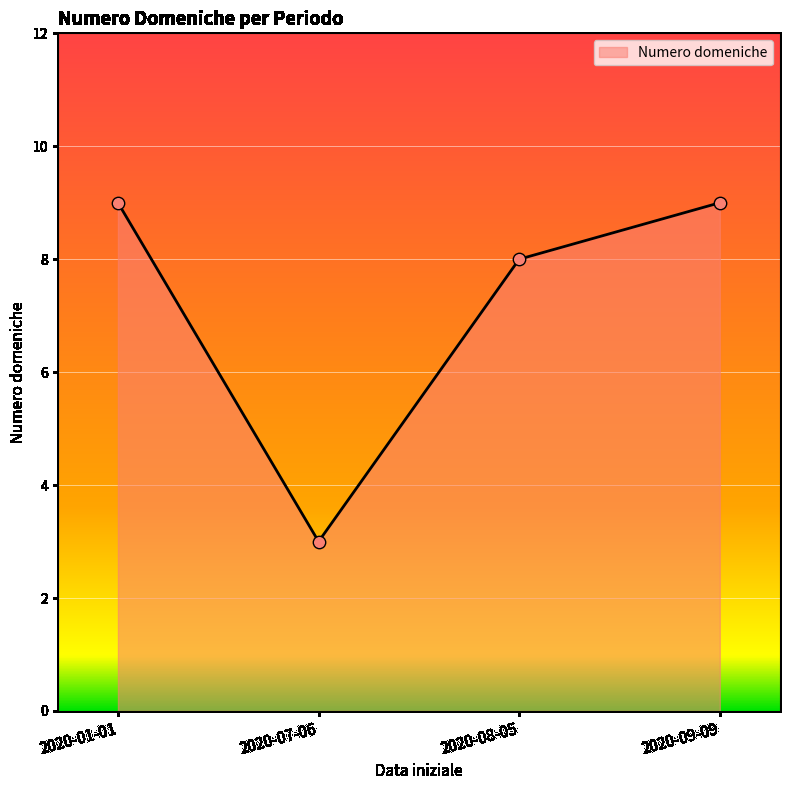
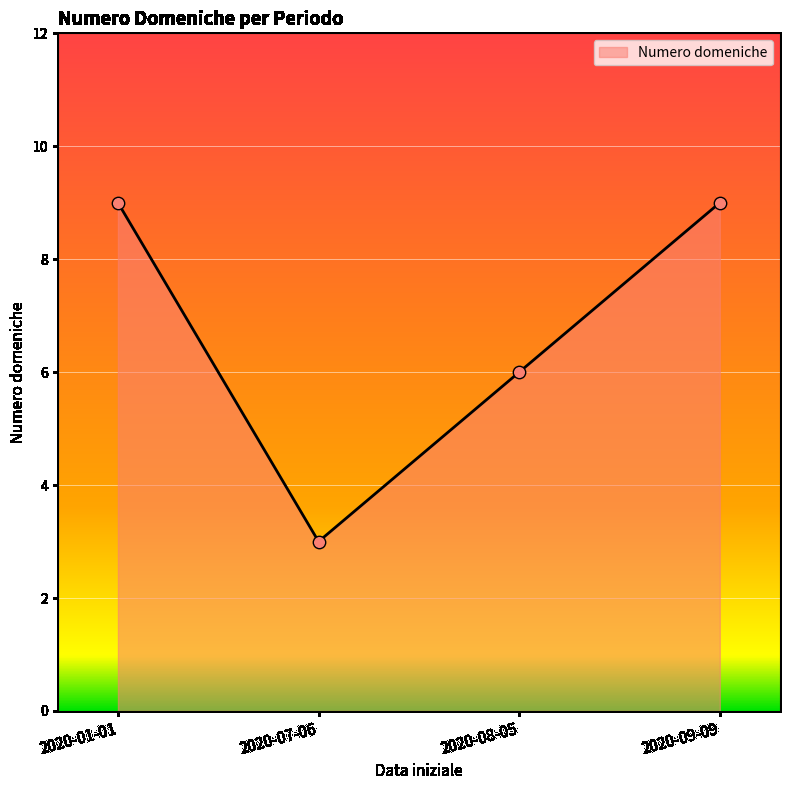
  {
    "2020-01-01": 9,
    "2020-07-06": 3,
-   "2020-08-05": 8,
+   "2020-08-05": 6,
    "2020-09-09": 9
  }
